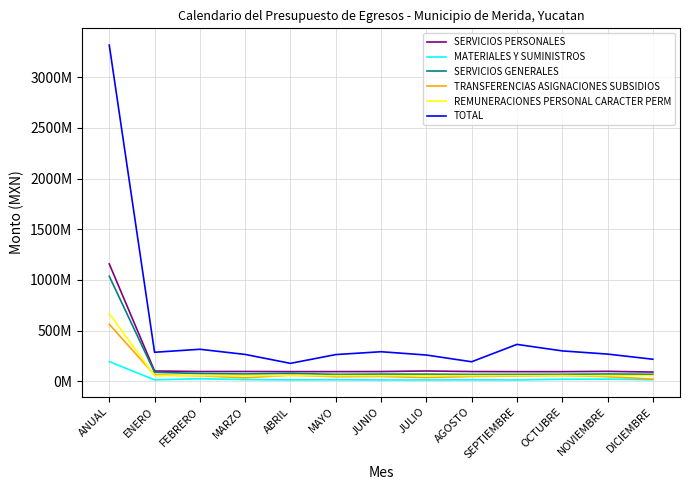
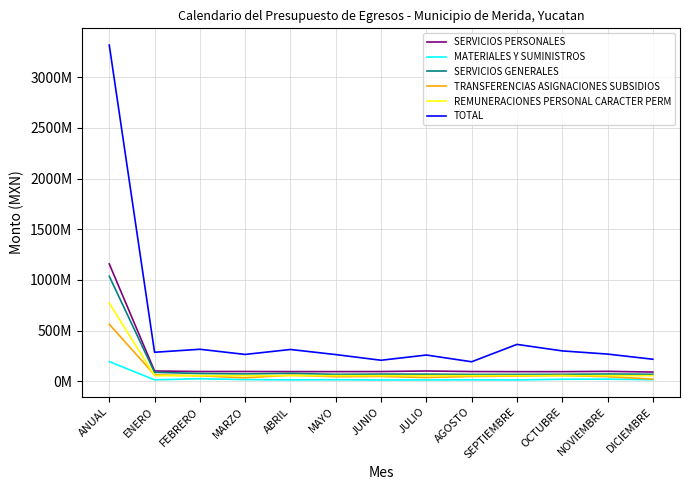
  {
    "SERVICIOS PERSONALES": {
      "ANUAL": 1160000000,
      "MAYO": 100000000,
      "JUNIO": 100000000,
      "JULIO": 100000000,
      "AGOSTO": 100000000,
      "SEPTIEMBRE": 90000000,
      "OCTUBRE": 100000000,
      "NOVIEMBRE": 100000000
    },
    "MATERIALES Y SUMINISTROS": {
      "ANUAL": 190000000,
      "ENERO": 10000000,
      "FEBRERO": 30000000,
      "ABRIL": 10000000,
      "MAYO": 20000000,
      "JUNIO": 10000000,
      "AGOSTO": 10000000,
      "SEPTIEMBRE": 10000000,
      "OCTUBRE": 20000000
    },
    "SERVICIOS GENERALES": {
      "ANUAL": 1040000000
    },
    "TRANSFERENCIAS ASIGNACIONES SUBSIDIOS": {
      "ANUAL": 560000000
    },
    "REMUNERACIONES PERSONAL CARACTER PERM": {
-     "ANUAL": 670000000
+     "ANUAL": 770000000
    },
    "TOTAL": {
      "ANUAL": 3320000000,
      "ENERO": 290000000,
      "FEBRERO": 320000000,
      "MARZO": 260000000,
-     "ABRIL": 180000000,
+     "ABRIL": 310000000,
      "MAYO": 260000000,
-     "JUNIO": 290000000,
+     "JUNIO": 210000000,
      "JULIO": 260000000,
      "AGOSTO": 190000000,
      "SEPTIEMBRE": 360000000,
      "OCTUBRE": 300000000,
      "NOVIEMBRE": 270000000,
      "DICIEMBRE": 220000000
    }
  }
